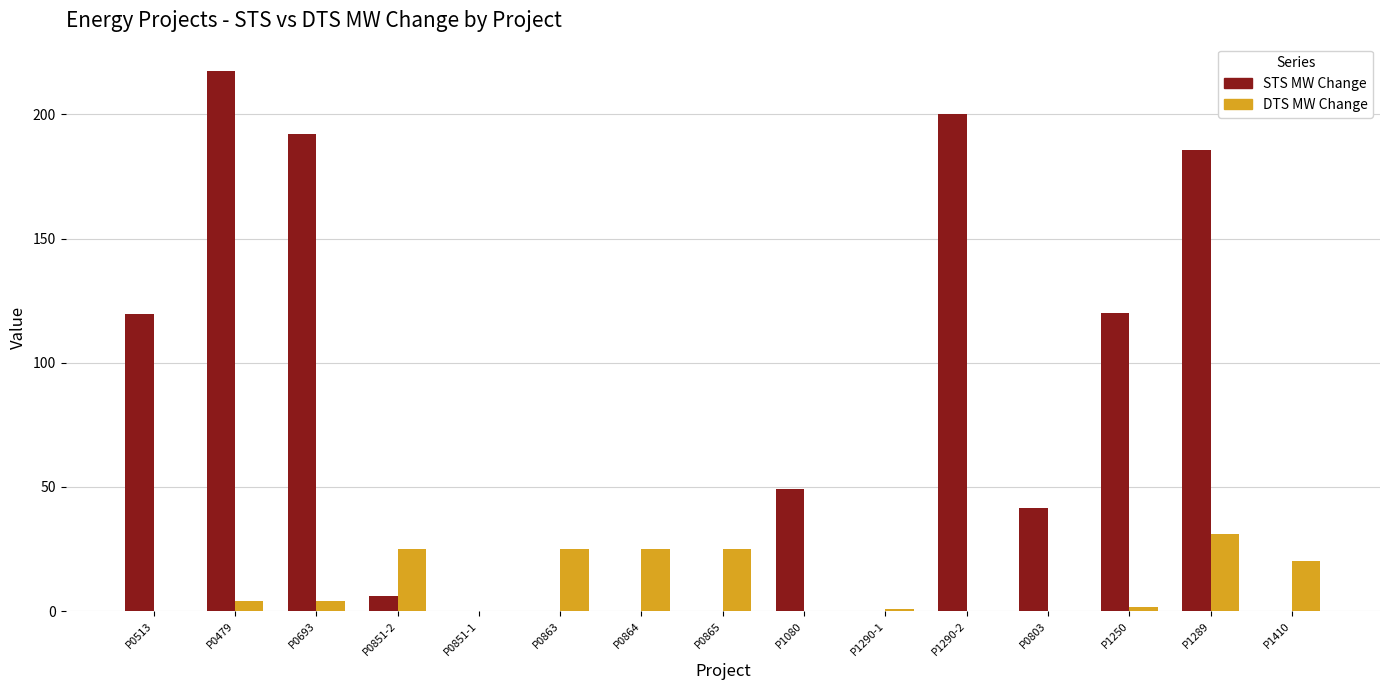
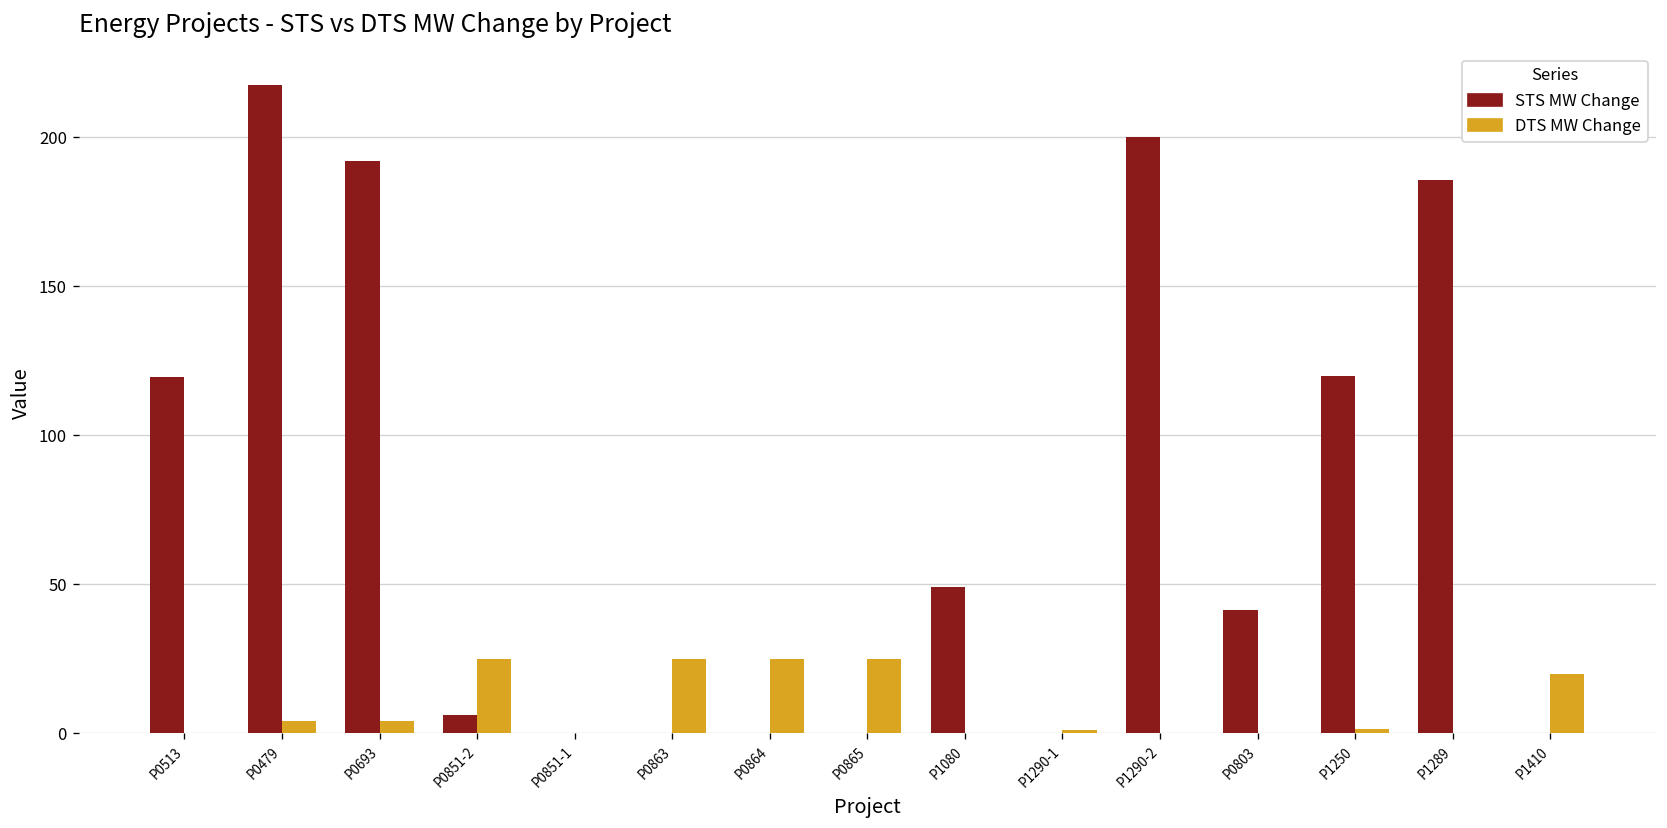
  {
    "STS MW Change": {
      "P0513": 120,
      "P0479": 218,
      "P0693": 192,
      "P0851-2": 6,
      "P0851-1": 0,
      "P0863": 0,
      "P0864": 0,
      "P0865": 0,
      "P1080": 49,
      "P1290-1": 0,
      "P1290-2": 200,
      "P0803": 42,
      "P1250": 120,
      "P1289": 186,
      "P1410": 0
    },
    "DTS MW Change": {
      "P0479": 4,
      "P0693": 4,
      "P0851-2": 25,
      "P0851-1": 0,
      "P0863": 25,
      "P0864": 25,
      "P0865": 25,
      "P1080": 0,
      "P1290-2": 0,
      "P0803": 0,
      "P1250": 2,
-     "P1289": 31,
+     "P1289": 0,
      "P1410": 20
    }
  }
